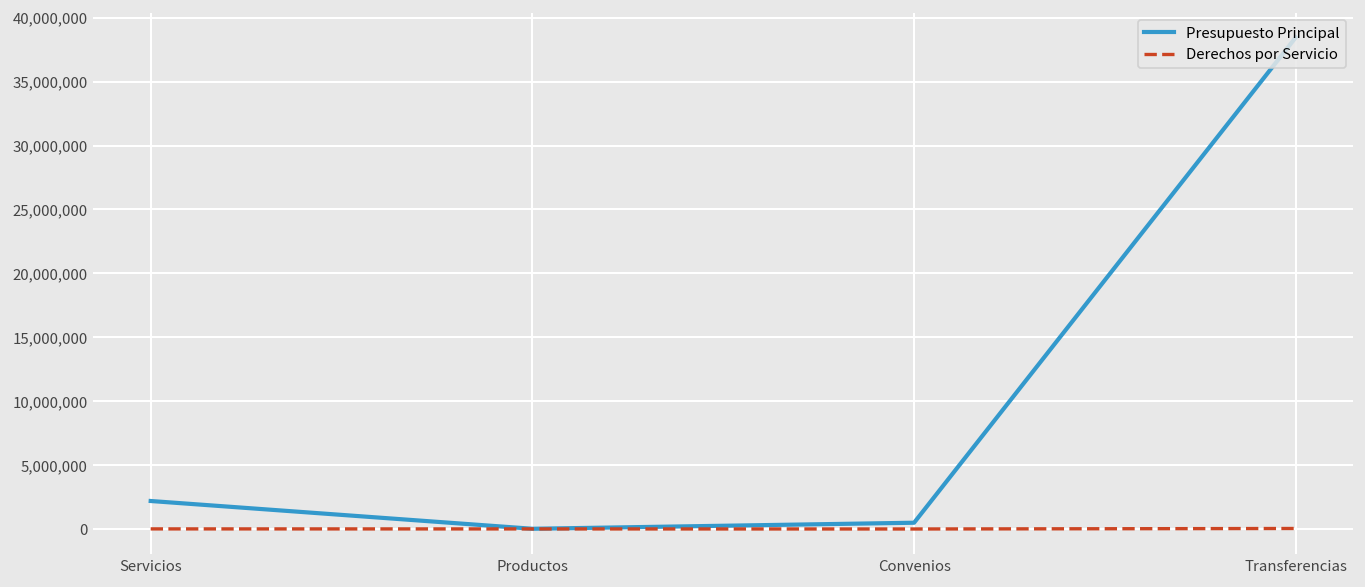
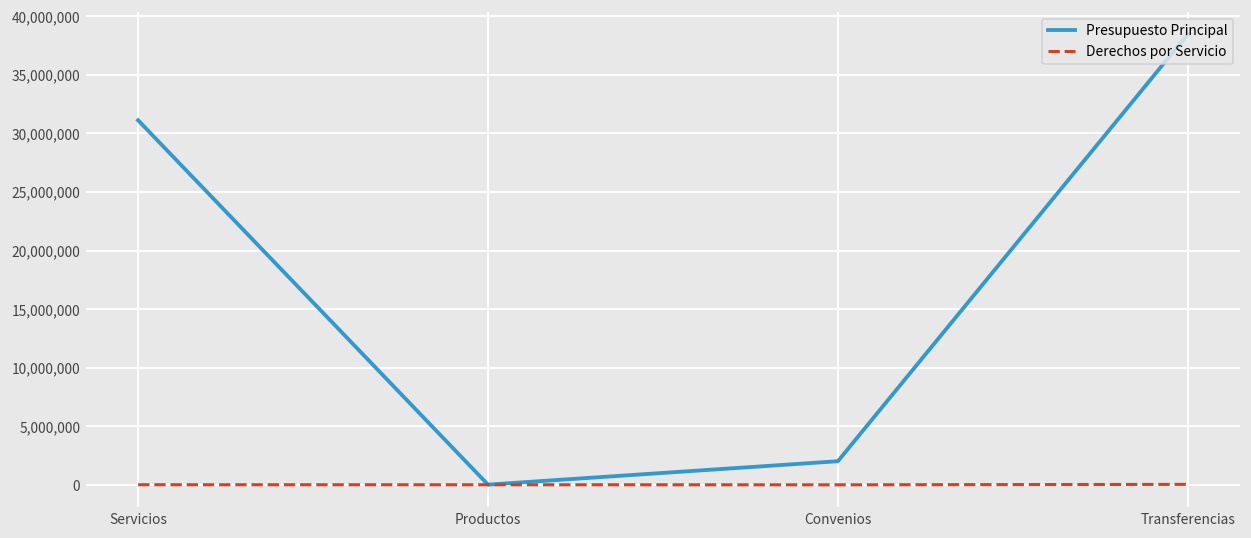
  {
    "Presupuesto Principal": {
-     "Servicios": "2,200,000",
-     "Convenios": "500,000"
+     "Servicios": "31,100,000",
+     "Convenios": "2,000,000"
    },
    "Derechos por Servicio": {
      "Servicios": "0",
      "Convenios": "0",
      "Transferencias": "0"
    }
  }
